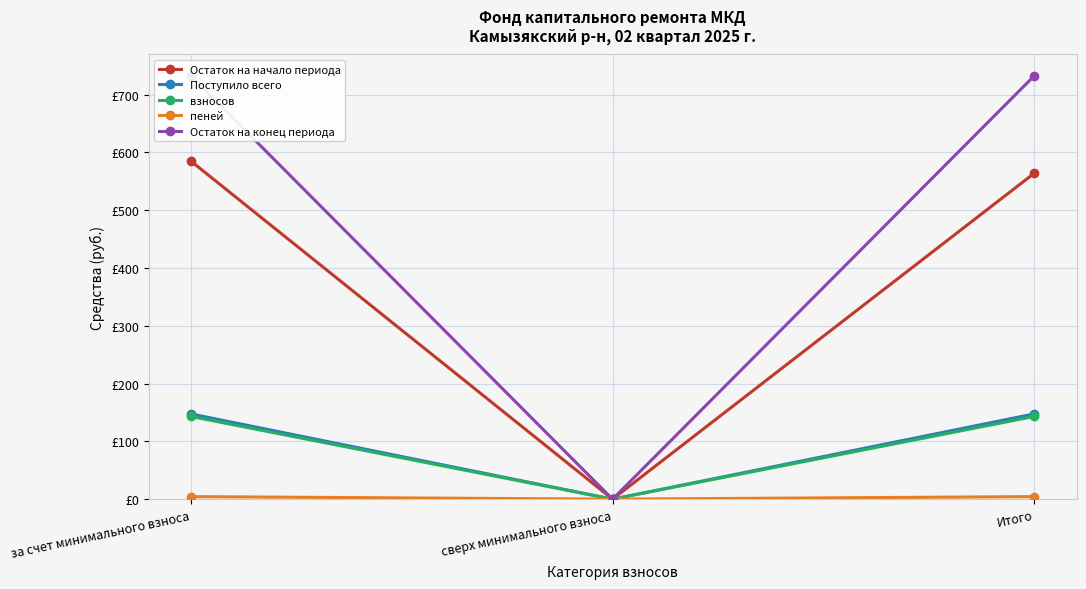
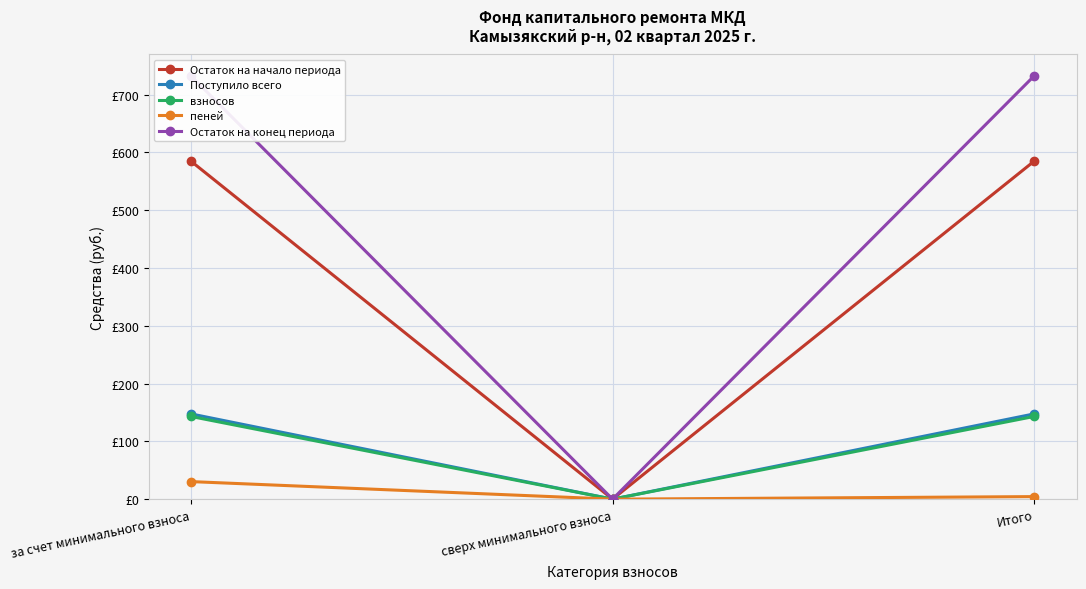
  {
    "Остаток на начало периода": {
      "за счет минимального взноса": "£590",
-     "Итого": "£560"
+     "Итого": "£590"
    },
    "пеней": {
-     "за счет минимального взноса": "£0",
+     "за счет минимального взноса": "£30",
      "Итого": "£0"
    },
    "Остаток на конец периода": {
      "Итого": "£730"
    }
  }
